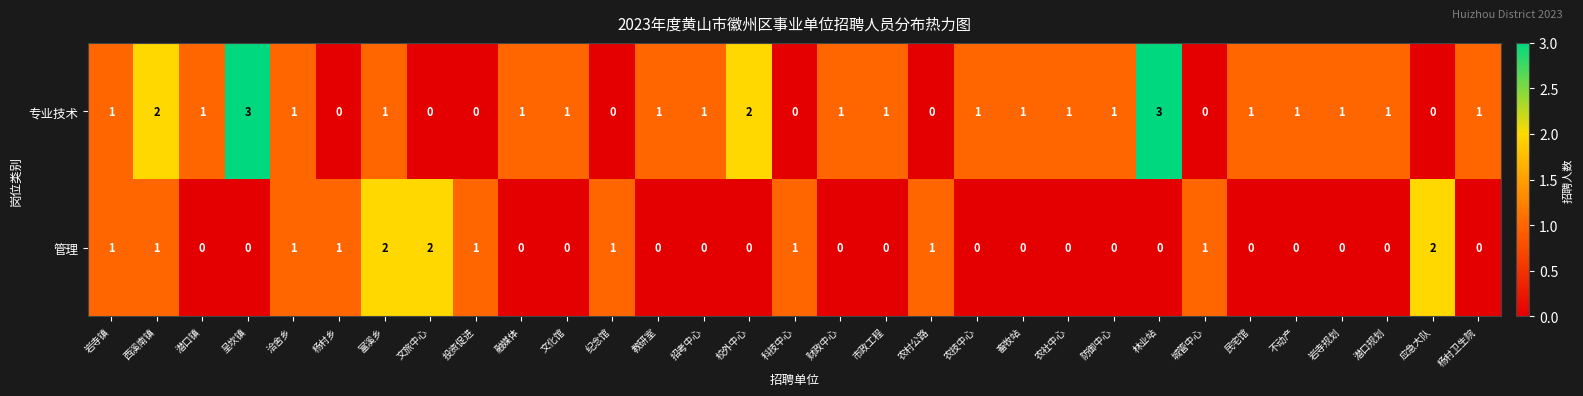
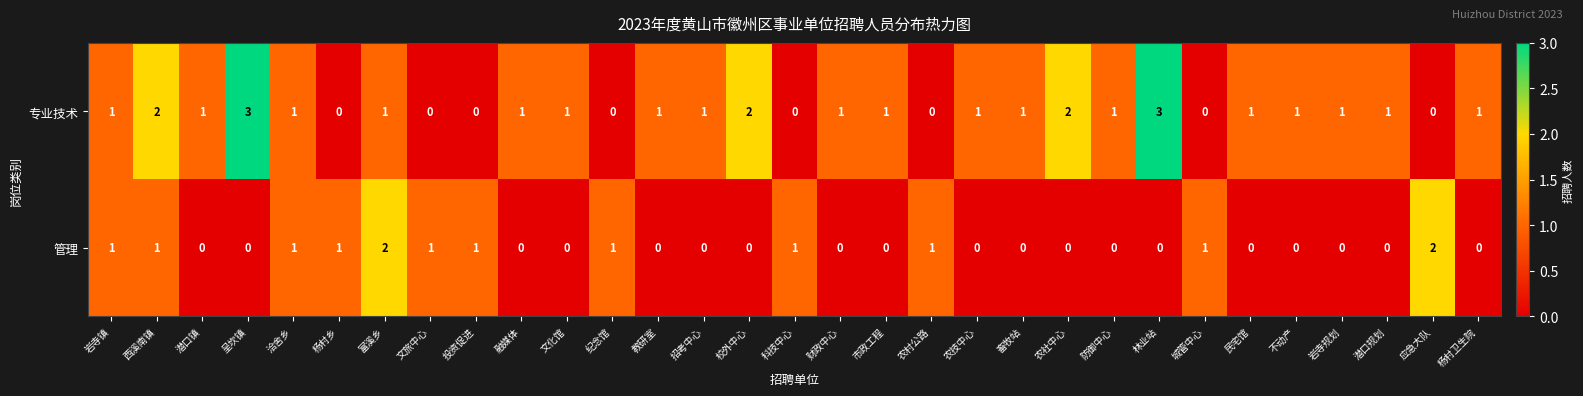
  {
    "专业技术": {
      "岩寺镇": 1,
      "西溪南镇": 2,
      "潜口镇": 1,
      "呈坎镇": 3,
      "洽舍乡": 1,
      "杨村乡": 0,
      "富溪乡": 1,
      "文旅中心": 0,
      "投资促进": 0,
      "融媒体": 1,
      "文化馆": 1,
      "纪念馆": 0,
      "教研室": 1,
      "招考中心": 1,
      "校外中心": 2,
      "科技中心": 0,
      "财政中心": 1,
      "市政工程": 1,
      "农村公路": 0,
      "农技中心": 1,
      "畜牧站": 1,
-     "农社中心": 1,
+     "农社中心": 2,
      "防御中心": 1,
      "林业站": 3,
      "城管中心": 0,
      "民宅馆": 1,
      "不动产": 1,
      "岩寺规划": 1,
      "潜口规划": 1,
      "应急大队": 0,
      "杨村卫生院": 1
    },
    "管理": {
      "岩寺镇": 1,
      "西溪南镇": 1,
      "潜口镇": 0,
      "呈坎镇": 0,
      "洽舍乡": 1,
      "杨村乡": 1,
      "富溪乡": 2,
-     "文旅中心": 2,
+     "文旅中心": 1,
      "投资促进": 1,
      "融媒体": 0,
      "文化馆": 0,
      "纪念馆": 1,
      "教研室": 0,
      "招考中心": 0,
      "校外中心": 0,
      "科技中心": 1,
      "财政中心": 0,
      "市政工程": 0,
      "农村公路": 1,
      "农技中心": 0,
      "畜牧站": 0,
      "农社中心": 0,
      "防御中心": 0,
      "林业站": 0,
      "城管中心": 1,
      "民宅馆": 0,
      "不动产": 0,
      "岩寺规划": 0,
      "潜口规划": 0,
      "应急大队": 2,
      "杨村卫生院": 0
    }
  }
